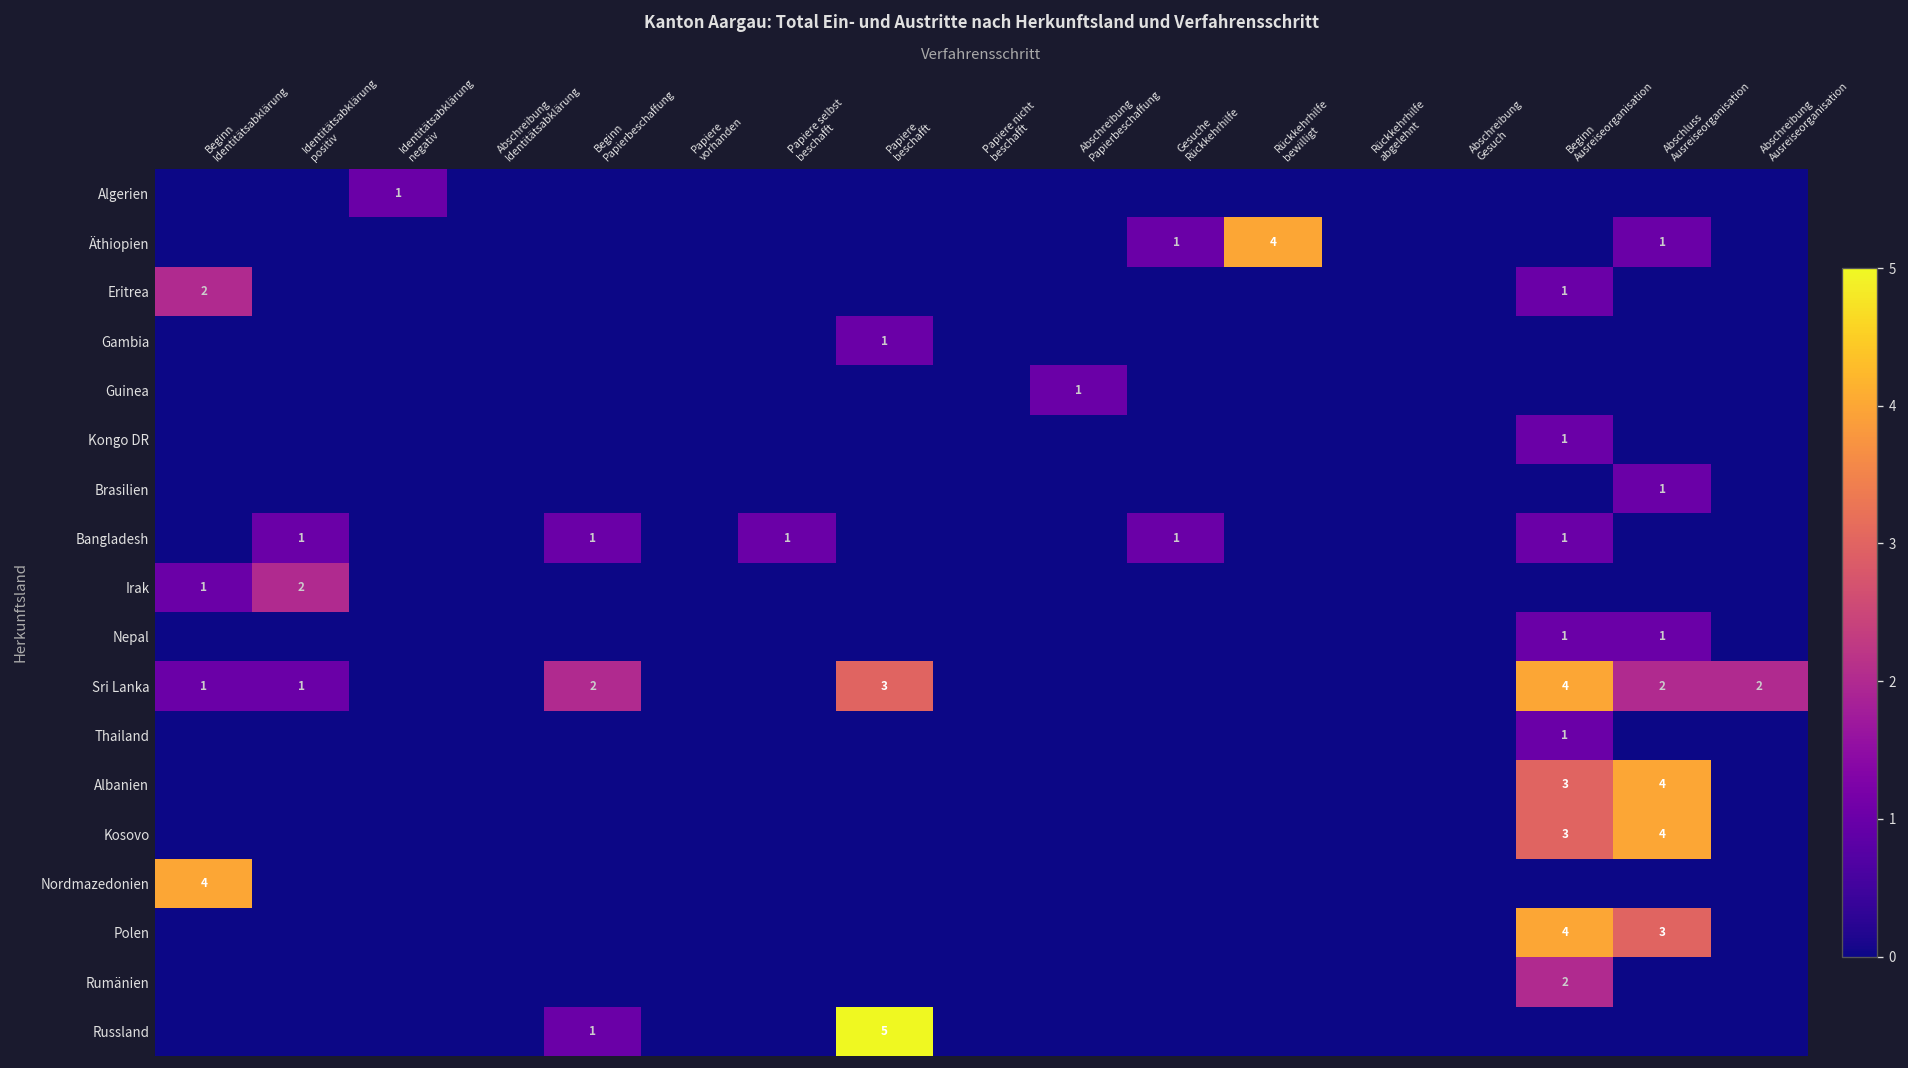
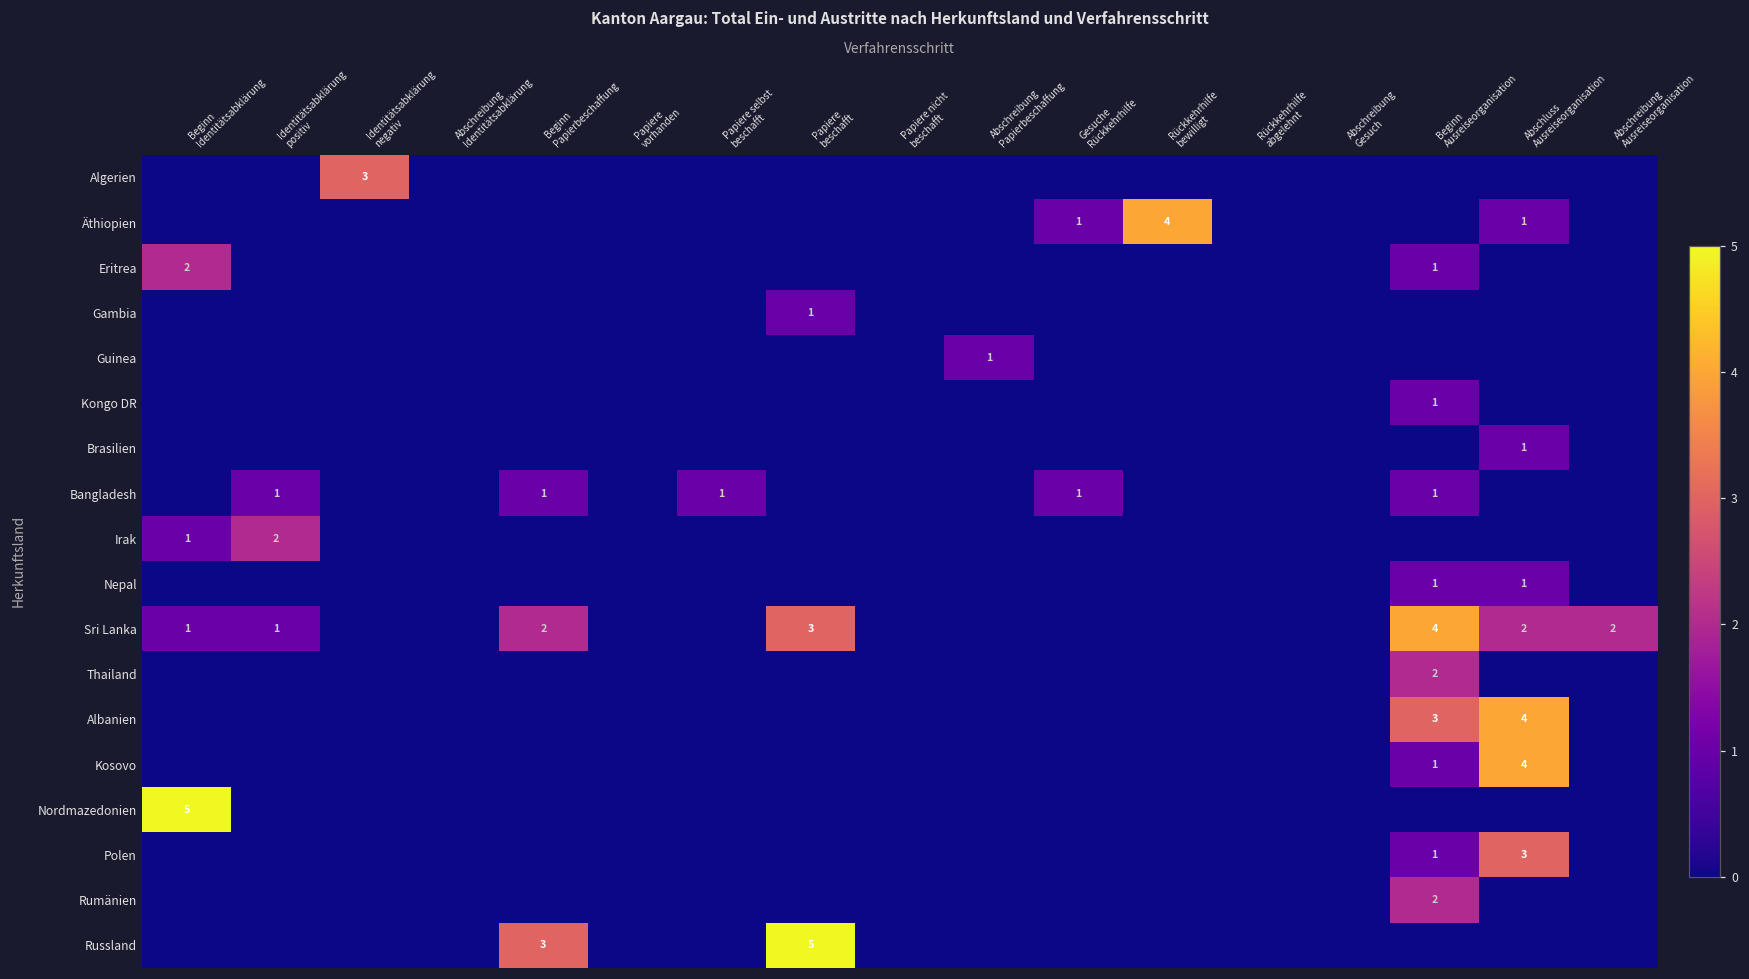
  {
    "Algerien": {
-     "Identitätsabklärung negativ": 1
+     "Identitätsabklärung negativ": 3
    },
    "Äthiopien": {
      "Gesuche Rückkehrhilfe": 1,
      "Rückkehrhilfe bewilligt": 4,
      "Abschluss Ausreiseorganisation": 1
    },
    "Eritrea": {
      "Beginn Identitätsabklärung": 2,
      "Beginn Ausreiseorganisation": 1
    },
    "Gambia": {
      "Papiere beschafft": 1
    },
    "Guinea": {
      "Abschreibung Papierbeschaffung": 1
    },
    "Kongo DR": {
      "Beginn Ausreiseorganisation": 1
    },
    "Brasilien": {
      "Abschluss Ausreiseorganisation": 1
    },
    "Bangladesh": {
      "Identitätsabklärung positiv": 1,
      "Beginn Papierbeschaffung": 1,
      "Papiere selbst beschafft": 1,
      "Gesuche Rückkehrhilfe": 1,
      "Beginn Ausreiseorganisation": 1
    },
    "Irak": {
      "Beginn Identitätsabklärung": 1,
      "Identitätsabklärung positiv": 2
    },
    "Nepal": {
      "Beginn Ausreiseorganisation": 1,
      "Abschluss Ausreiseorganisation": 1
    },
    "Sri Lanka": {
      "Beginn Identitätsabklärung": 1,
      "Identitätsabklärung positiv": 1,
      "Beginn Papierbeschaffung": 2,
      "Papiere beschafft": 3,
      "Beginn Ausreiseorganisation": 4,
      "Abschluss Ausreiseorganisation": 2,
      "Abschreibung Ausreiseorganisation": 2
    },
    "Thailand": {
-     "Beginn Ausreiseorganisation": 1
+     "Beginn Ausreiseorganisation": 2
    },
    "Albanien": {
      "Beginn Ausreiseorganisation": 3,
      "Abschluss Ausreiseorganisation": 4
    },
    "Kosovo": {
-     "Beginn Ausreiseorganisation": 3,
+     "Beginn Ausreiseorganisation": 1,
      "Abschluss Ausreiseorganisation": 4
    },
    "Nordmazedonien": {
-     "Beginn Identitätsabklärung": 4
+     "Beginn Identitätsabklärung": 5
    },
    "Polen": {
-     "Beginn Ausreiseorganisation": 4,
+     "Beginn Ausreiseorganisation": 1,
      "Abschluss Ausreiseorganisation": 3
    },
    "Rumänien": {
      "Beginn Ausreiseorganisation": 2
    },
    "Russland": {
-     "Beginn Papierbeschaffung": 1,
+     "Beginn Papierbeschaffung": 3,
      "Papiere beschafft": 5
    }
  }
